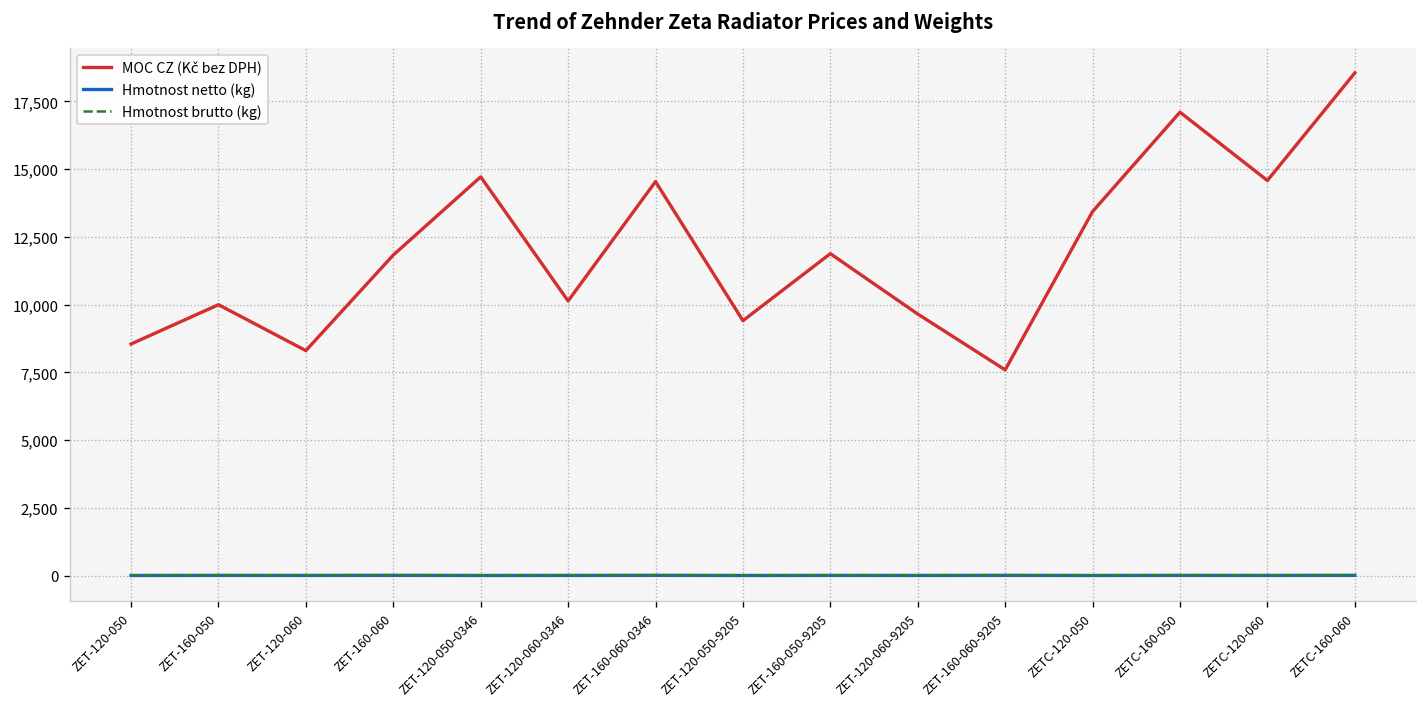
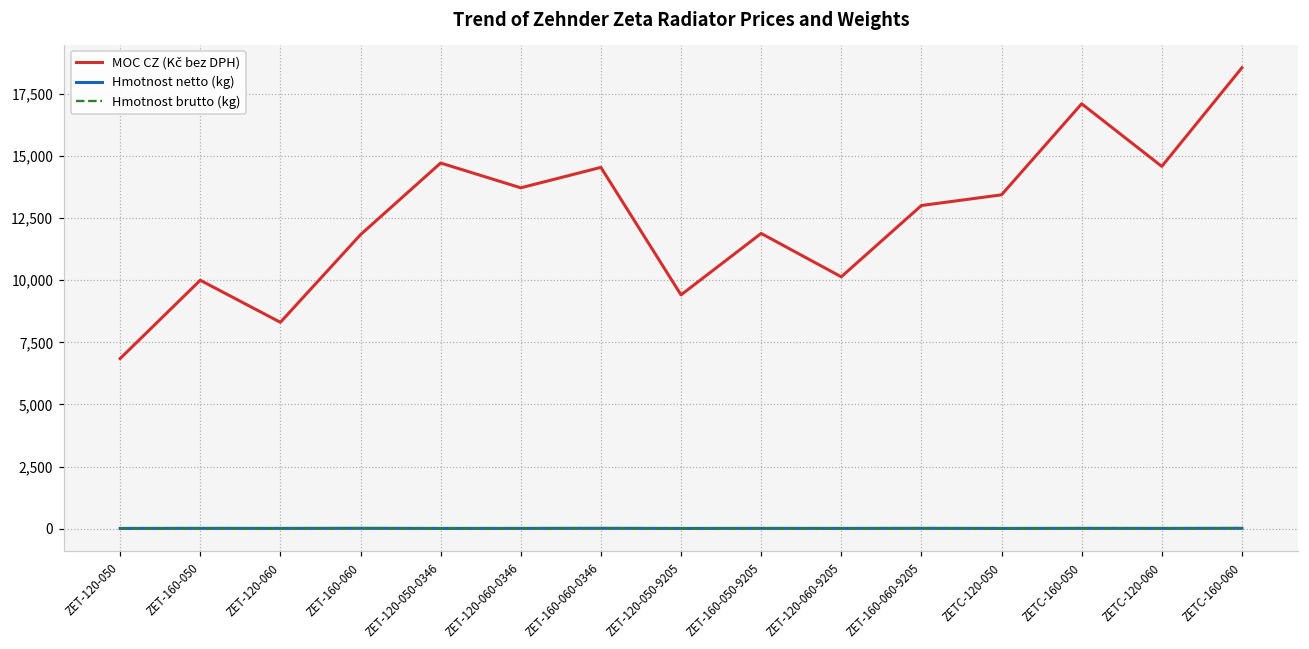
  {
    "MOC CZ (Kč bez DPH)": {
-     "ZET-120-050": "8,500",
+     "ZET-120-050": "6,800",
      "ZET-160-050": "10,000",
      "ZET-120-060": "8,300",
      "ZET-160-060": "11,800",
      "ZET-120-050-0346": "14,700",
-     "ZET-120-060-0346": "10,100",
+     "ZET-120-060-0346": "13,700",
      "ZET-160-060-0346": "14,500",
      "ZET-120-050-9205": "9,400",
      "ZET-160-050-9205": "11,900",
-     "ZET-120-060-9205": "9,700",
-     "ZET-160-060-9205": "7,600",
+     "ZET-120-060-9205": "10,100",
+     "ZET-160-060-9205": "13,000",
      "ZETC-120-050": "13,400",
      "ZETC-160-050": "17,100",
      "ZETC-120-060": "14,600",
      "ZETC-160-060": "18,500"
    },
    "Hmotnost brutto (kg)": {
      "ZET-120-050": "0",
      "ZET-160-050": "0",
      "ZET-120-060": "0",
      "ZET-160-060": "0",
      "ZET-120-050-0346": "0",
      "ZET-120-060-0346": "0",
      "ZET-160-060-0346": "0",
      "ZET-120-050-9205": "0",
      "ZET-160-050-9205": "0",
      "ZET-120-060-9205": "0",
      "ZET-160-060-9205": "0",
      "ZETC-120-050": "0",
      "ZETC-160-050": "0",
      "ZETC-120-060": "0",
      "ZETC-160-060": "0"
    }
  }
